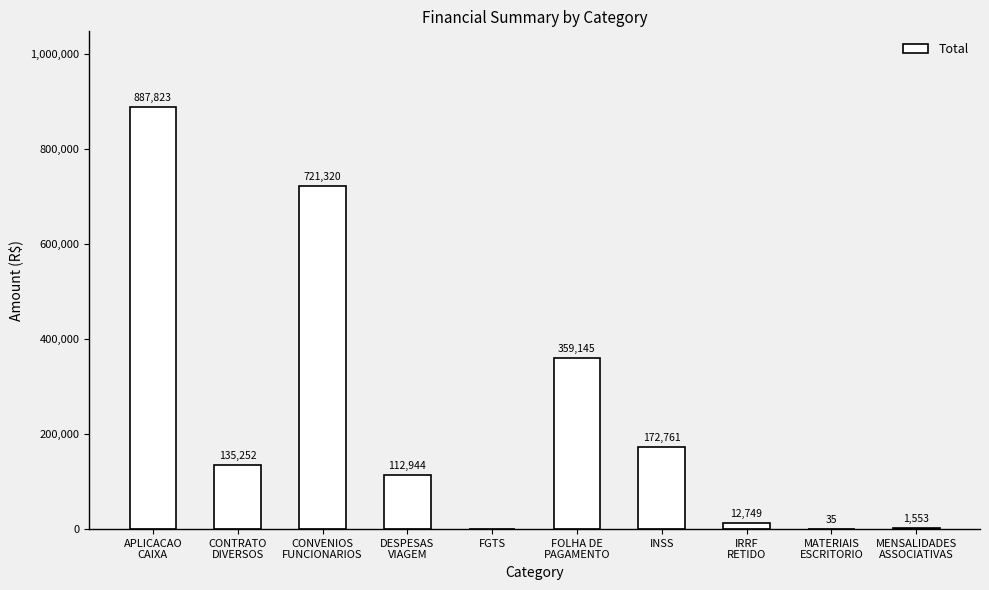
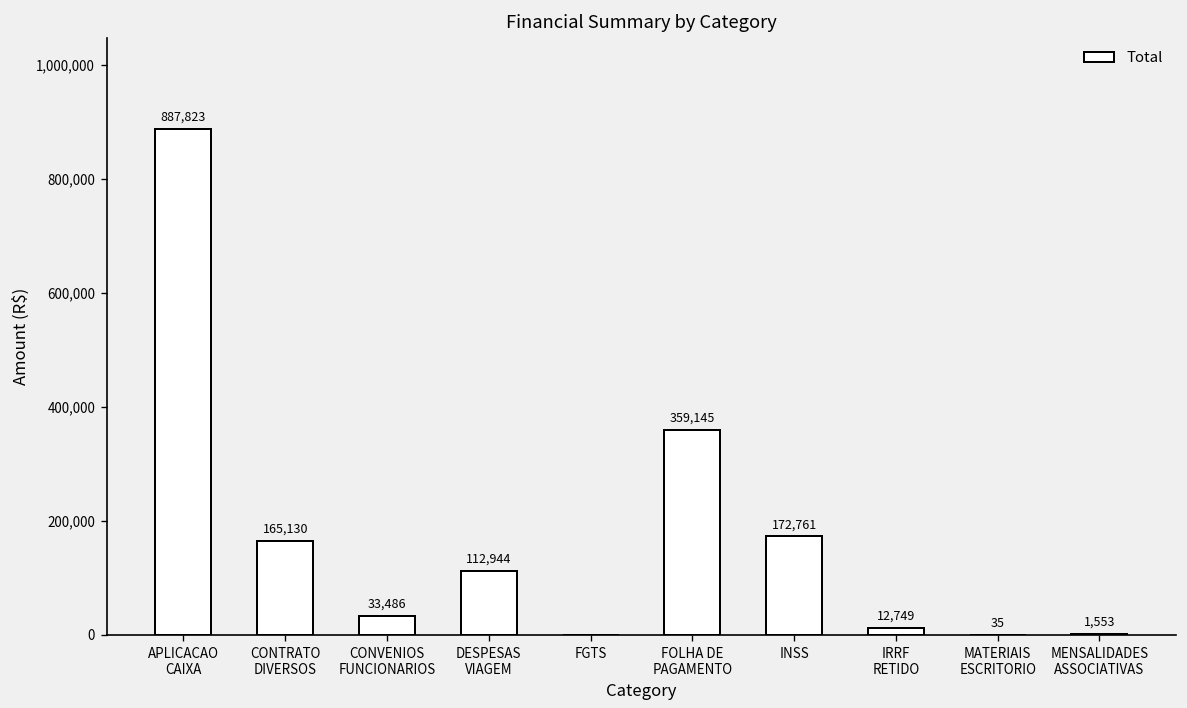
  {
    "APLICACAO CAIXA": "887,823",
-   "CONTRATO DIVERSOS": "135,252",
-   "CONVENIOS FUNCIONARIOS": "721,320",
+   "CONTRATO DIVERSOS": "165,130",
+   "CONVENIOS FUNCIONARIOS": "33,486",
    "DESPESAS VIAGEM": "112,944",
    "FOLHA DE PAGAMENTO": "359,145",
    "INSS": "172,761",
    "IRRF RETIDO": "12,749",
    "MATERIAIS ESCRITORIO": "35",
    "MENSALIDADES ASSOCIATIVAS": "1,553"
  }
